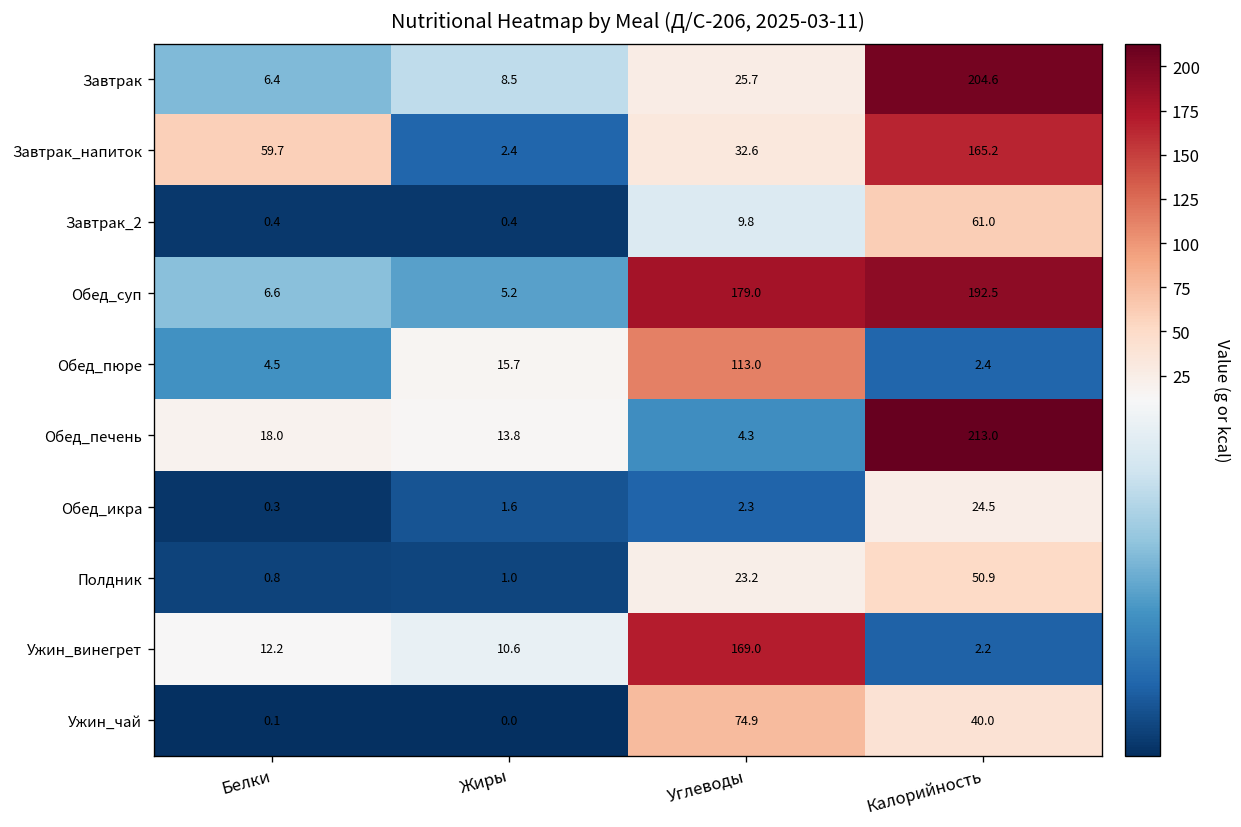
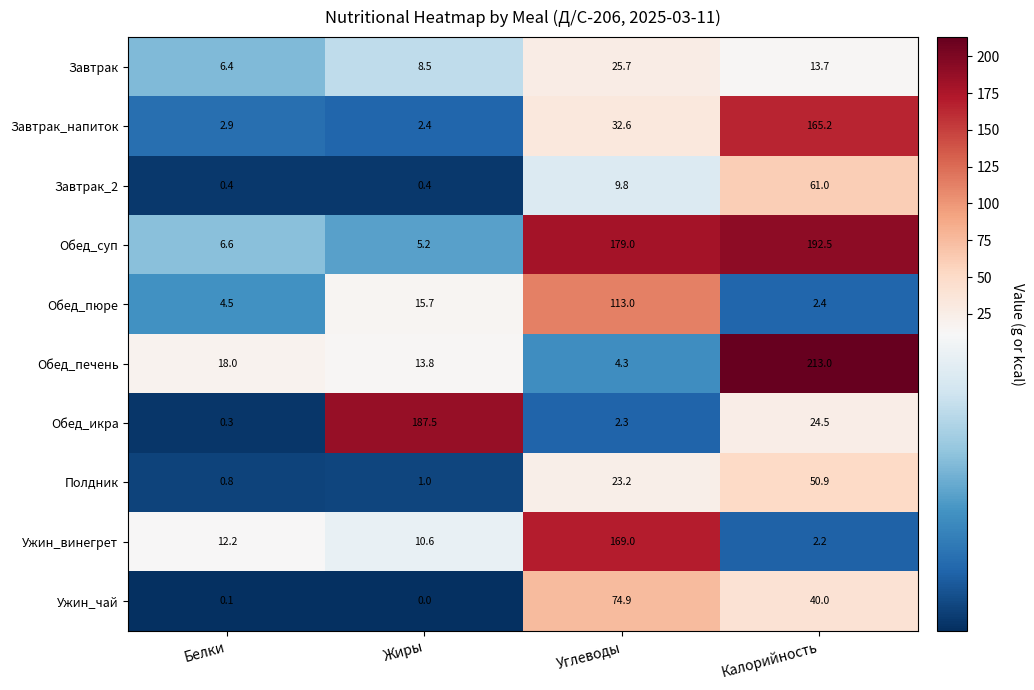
  {
    "Завтрак": {
      "Белки": 6.4,
      "Жиры": 8.5,
      "Углеводы": 25.7,
-     "Калорийность": 204.6
+     "Калорийность": 13.7
    },
    "Завтрак_напиток": {
-     "Белки": 59.7,
+     "Белки": 2.9,
      "Жиры": 2.4,
      "Углеводы": 32.6,
      "Калорийность": 165.2
    },
    "Завтрак_2": {
      "Белки": 0.4,
      "Жиры": 0.4,
      "Углеводы": 9.8,
      "Калорийность": 61.0
    },
    "Обед_суп": {
      "Белки": 6.6,
      "Жиры": 5.2,
      "Углеводы": 179.0,
      "Калорийность": 192.5
    },
    "Обед_пюре": {
      "Белки": 4.5,
      "Жиры": 15.7,
      "Углеводы": 113.0,
      "Калорийность": 2.4
    },
    "Обед_печень": {
      "Белки": 18.0,
      "Жиры": 13.8,
      "Углеводы": 4.3,
      "Калорийность": 213.0
    },
    "Обед_икра": {
      "Белки": 0.3,
-     "Жиры": 1.6,
+     "Жиры": 187.5,
      "Углеводы": 2.3,
      "Калорийность": 24.5
    },
    "Полдник": {
      "Белки": 0.8,
      "Жиры": 1.0,
      "Углеводы": 23.2,
      "Калорийность": 50.9
    },
    "Ужин_винегрет": {
      "Белки": 12.2,
      "Жиры": 10.6,
      "Углеводы": 169.0,
      "Калорийность": 2.2
    },
    "Ужин_чай": {
      "Белки": 0.1,
      "Жиры": 0.0,
      "Углеводы": 74.9,
      "Калорийность": 40.0
    }
  }
